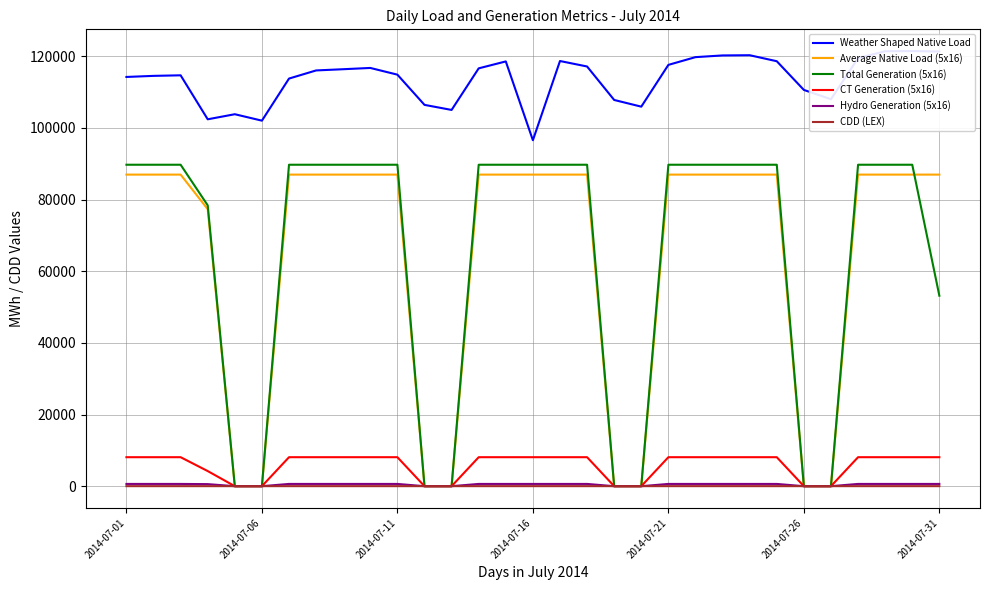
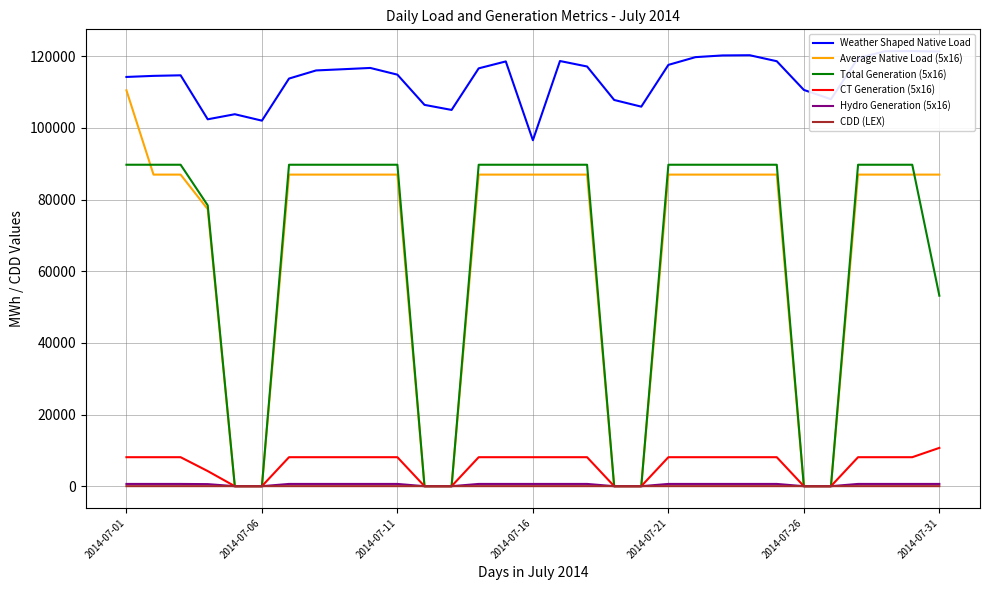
  {
    "Weather Shaped Native Load": {
      "2014-07-01": 114000,
      "2014-07-06": 102000,
      "2014-07-11": 115000,
      "2014-07-16": 97000,
      "2014-07-21": 118000,
      "2014-07-26": 111000
    },
    "Average Native Load (5x16)": {
-     "2014-07-01": 87000,
+     "2014-07-01": 110000,
      "2014-07-11": 87000,
      "2014-07-16": 87000,
      "2014-07-21": 87000,
      "2014-07-31": 87000
    },
    "Total Generation (5x16)": {
      "2014-07-01": 90000,
      "2014-07-11": 90000,
      "2014-07-16": 90000,
      "2014-07-21": 90000,
      "2014-07-31": 53000
    },
    "CT Generation (5x16)": {
      "2014-07-01": 8000,
      "2014-07-11": 8000,
      "2014-07-16": 8000,
      "2014-07-21": 8000,
-     "2014-07-31": 8000
+     "2014-07-31": 11000
    }
  }
